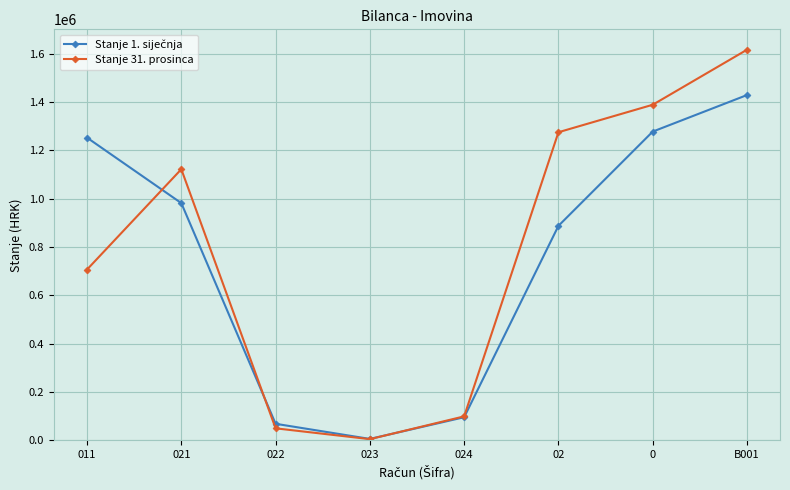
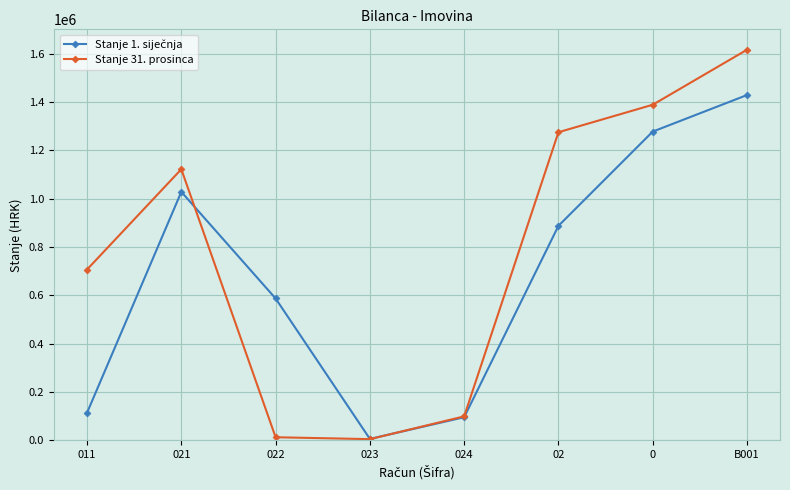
  {
    "Stanje 1. siječnja": {
-     "011": 1250000,
-     "021": 980000,
-     "022": 70000,
+     "011": 110000,
+     "021": 1030000,
+     "022": 590000,
      "02": 890000,
      "0": 1280000,
      "B001": 1430000
    },
    "Stanje 31. prosinca": {
      "011": 710000,
      "021": 1120000,
-     "022": 50000,
+     "022": 10000,
      "02": 1270000,
      "0": 1390000,
      "B001": 1620000
    }
  }
